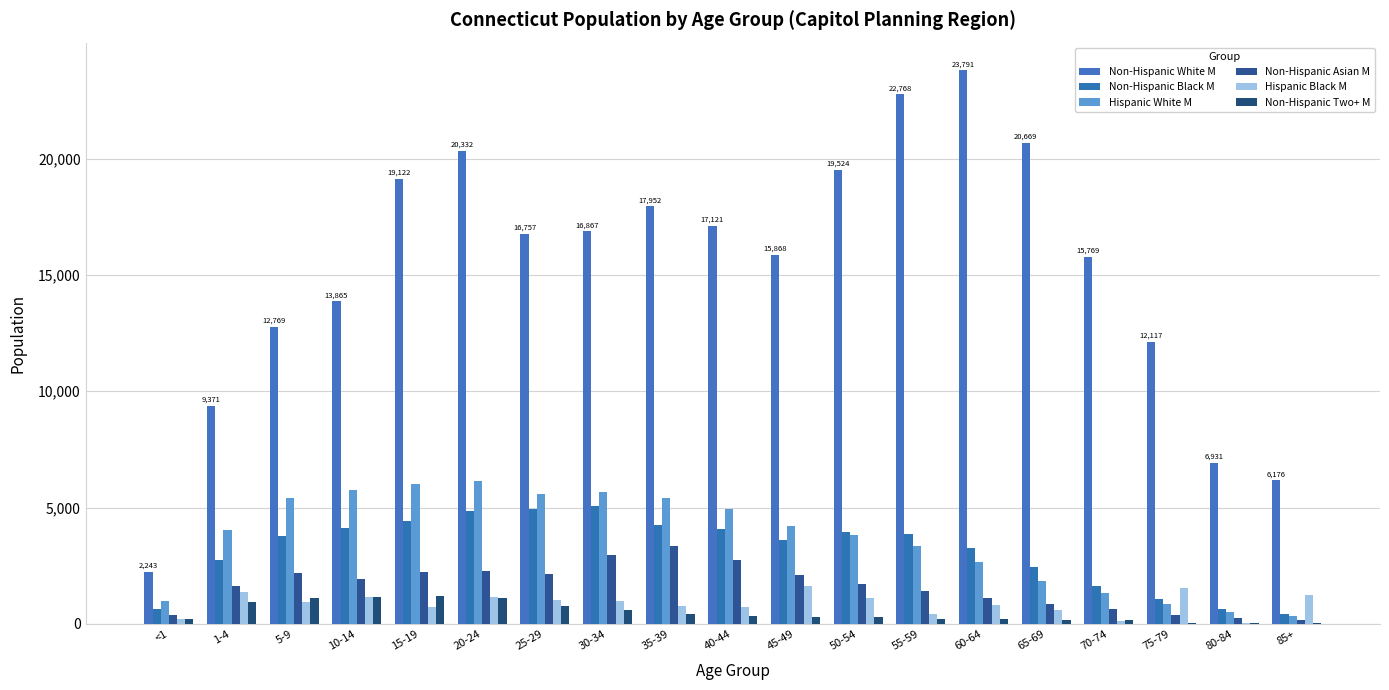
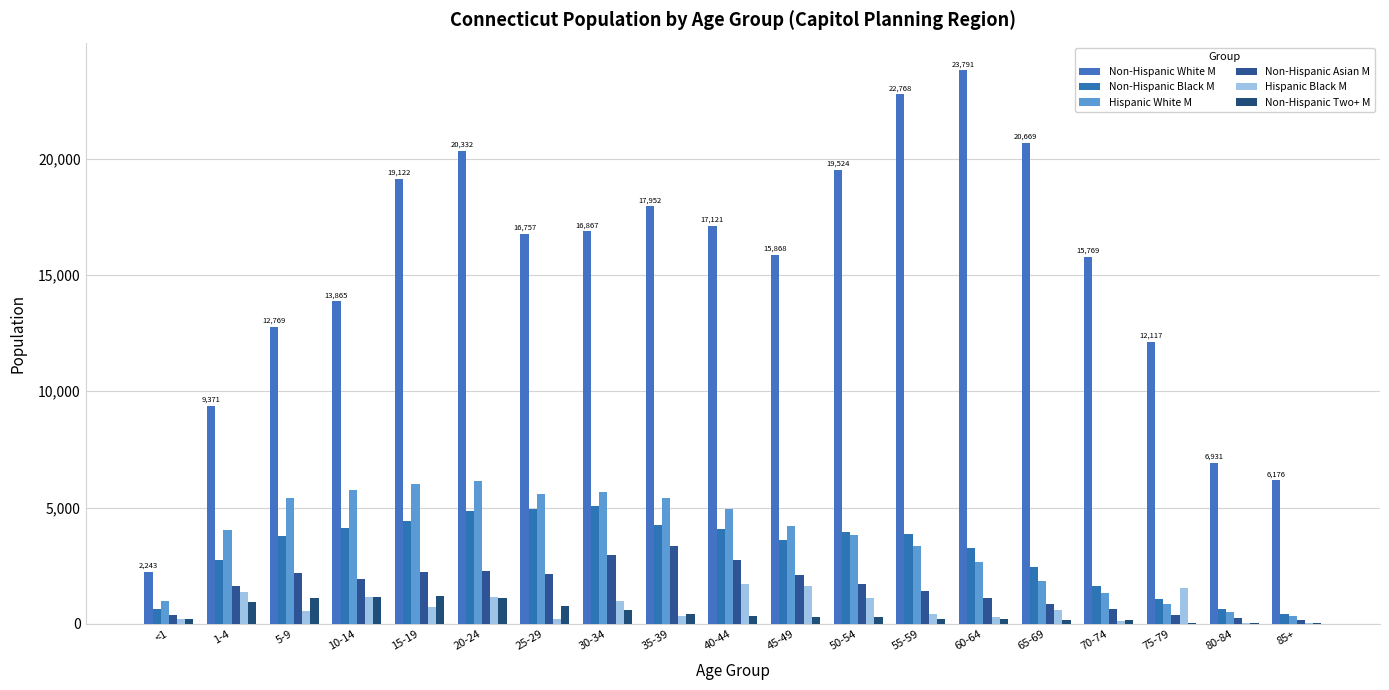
  {
    "Hispanic Black M": {
      "<1": "200",
      "1-4": "1,400",
-     "5-9": "1,000",
+     "5-9": "600",
      "10-14": "1,200",
      "15-19": "700",
      "20-24": "1,100",
-     "25-29": "1,000",
+     "25-29": "200",
      "30-34": "1,000",
-     "35-39": "800",
-     "40-44": "700",
+     "35-39": "300",
+     "40-44": "1,700",
      "45-49": "1,600",
      "50-54": "1,100",
      "55-59": "400",
-     "60-64": "800",
+     "60-64": "300",
      "65-69": "600",
      "70-74": "100",
      "75-79": "1,600",
-     "85+": "1,200"
+     "85+": "0"
    }
  }
